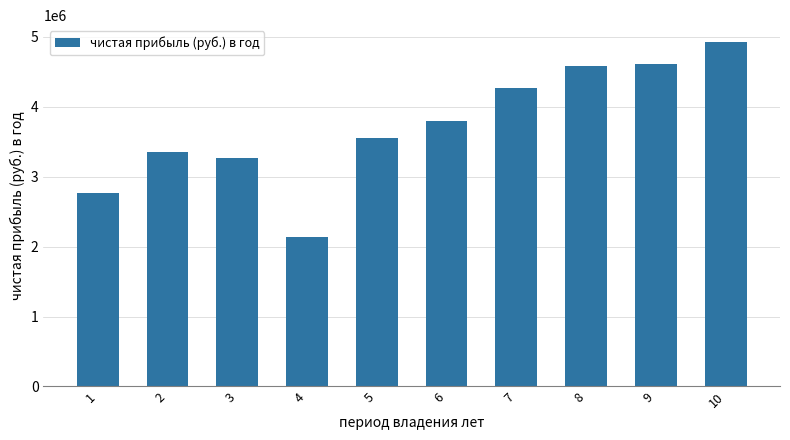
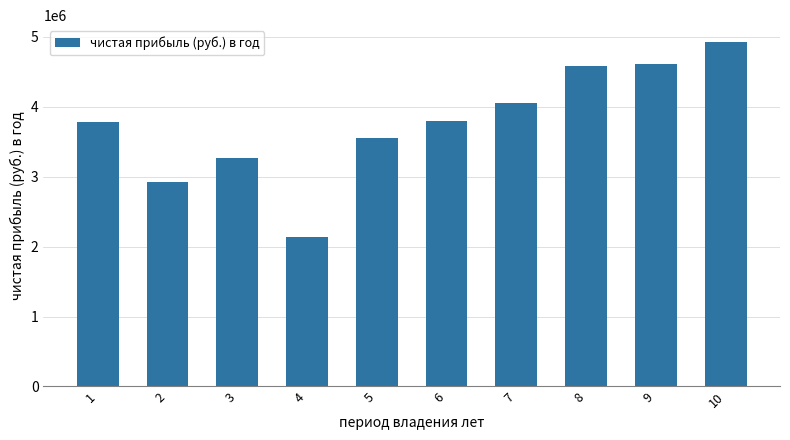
  {
-   "1": 2800000,
-   "2": 3400000,
+   "1": 3800000,
+   "2": 2900000,
    "3": 3300000,
    "4": 2100000,
    "5": 3600000,
    "6": 3800000,
-   "7": 4300000,
+   "7": 4100000,
    "8": 4600000,
    "9": 4600000,
    "10": 4900000
  }
